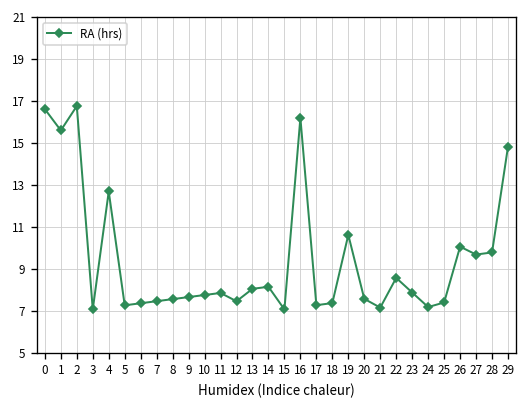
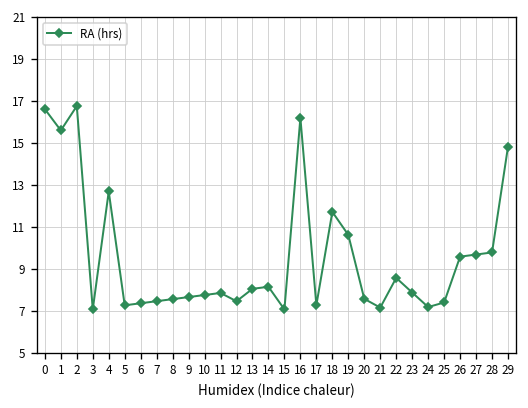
  {
    "0": 16.6,
    "1": 15.6,
    "2": 16.7,
    "3": 7.1,
    "4": 12.7,
    "5": 7.3,
    "6": 7.3,
    "7": 7.4,
    "8": 7.5,
    "9": 7.6,
    "10": 7.7,
    "11": 7.8,
    "12": 7.4,
    "13": 8.0,
    "14": 8.1,
    "15": 7.1,
    "16": 16.2,
    "17": 7.3,
-   "18": 7.4,
+   "18": 11.7,
    "19": 10.6,
    "20": 7.6,
    "21": 7.1,
    "22": 8.6,
    "23": 7.9,
    "24": 7.2,
    "25": 7.4,
-   "26": 10.0,
+   "26": 9.6,
    "27": 9.7,
    "28": 9.8,
    "29": 14.8
  }
